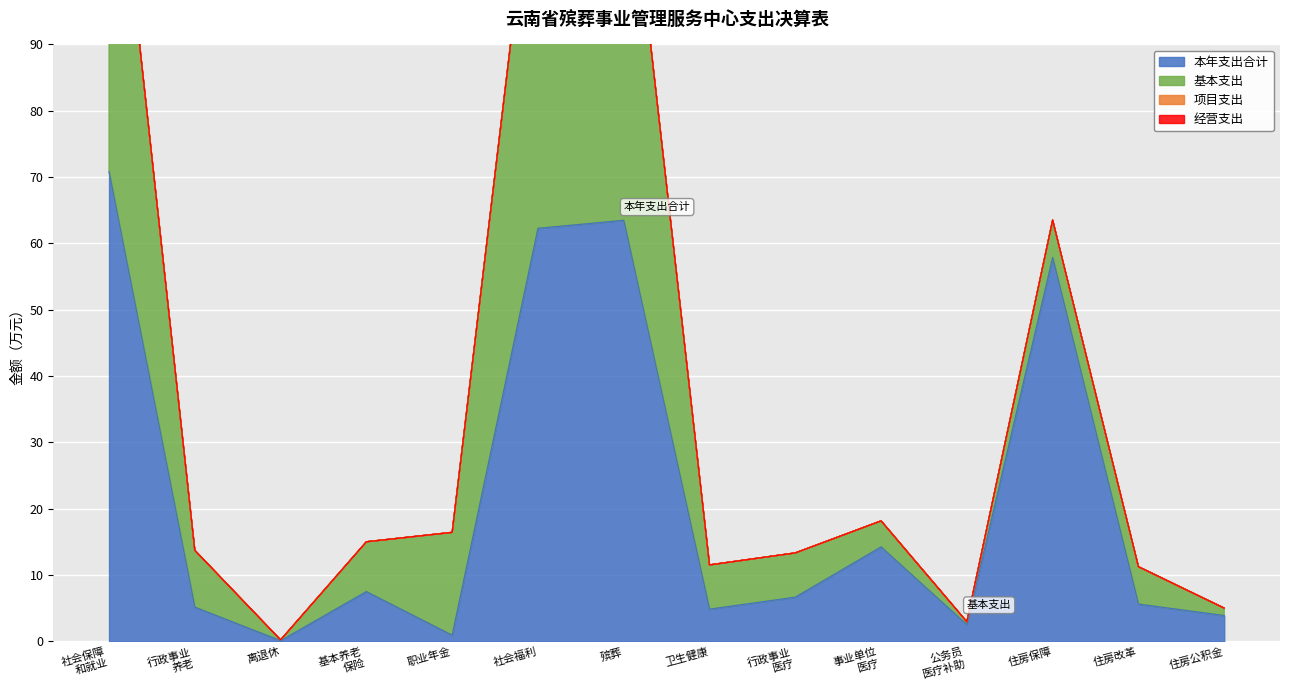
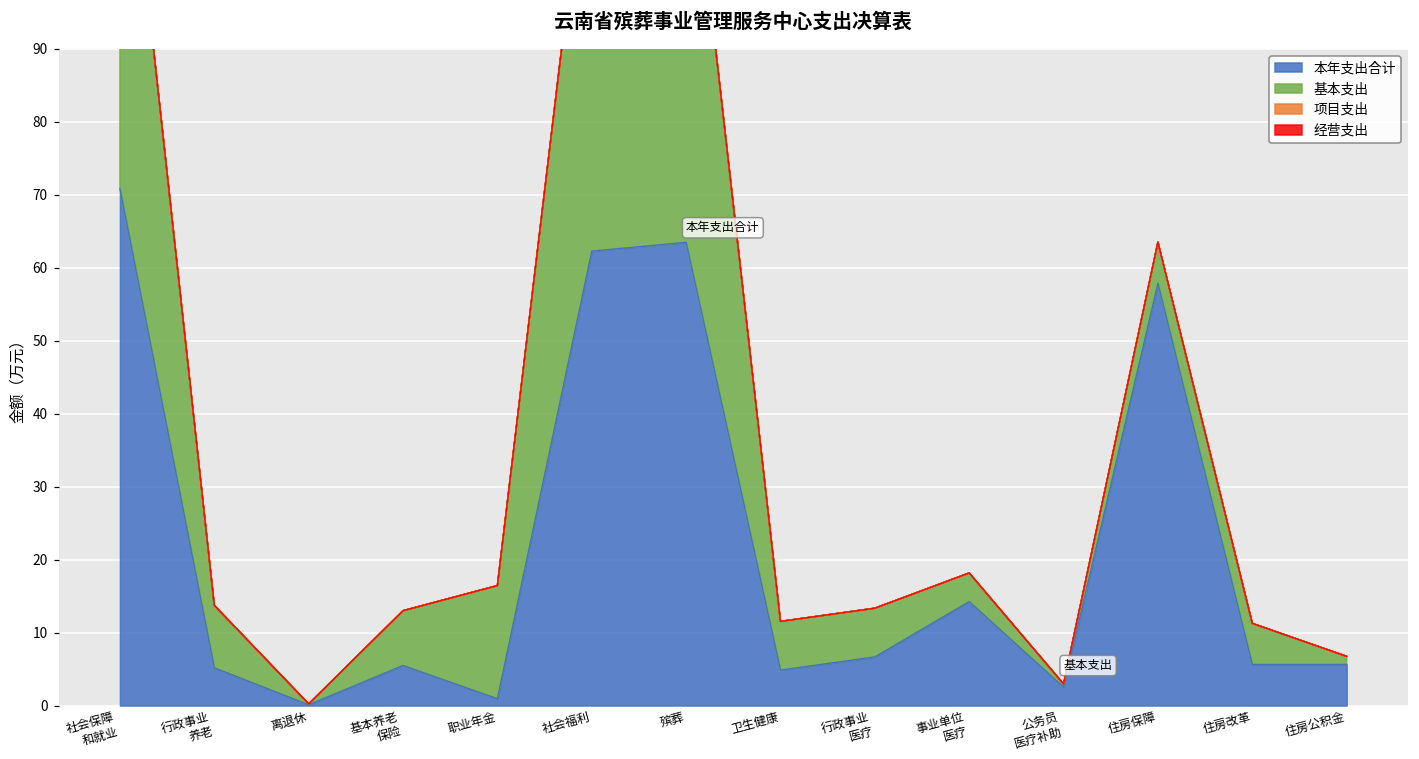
  {
    "本年支出合计": {
      "社会保障 和就业": 71,
      "行政事业 养老": 5,
-     "基本养老 保险": 8,
+     "基本养老 保险": 5,
      "职业年金": 1,
      "社会福利": 62,
      "殡葬": 63,
      "卫生健康": 5,
      "行政事业 医疗": 7,
      "事业单位 医疗": 14,
      "公务员 医疗补助": 3,
      "住房保障": 58,
      "住房改革": 6,
-     "住房公积金": 4
+     "住房公积金": 6
    },
    "经营支出": {
      "公务员 医疗补助": 0
    }
  }
